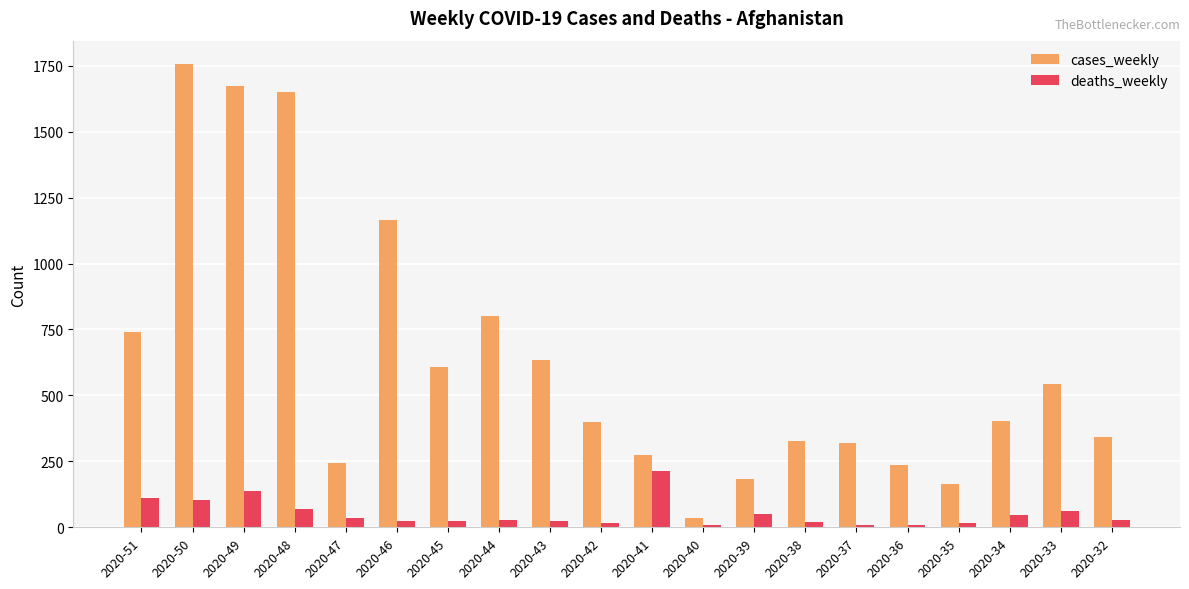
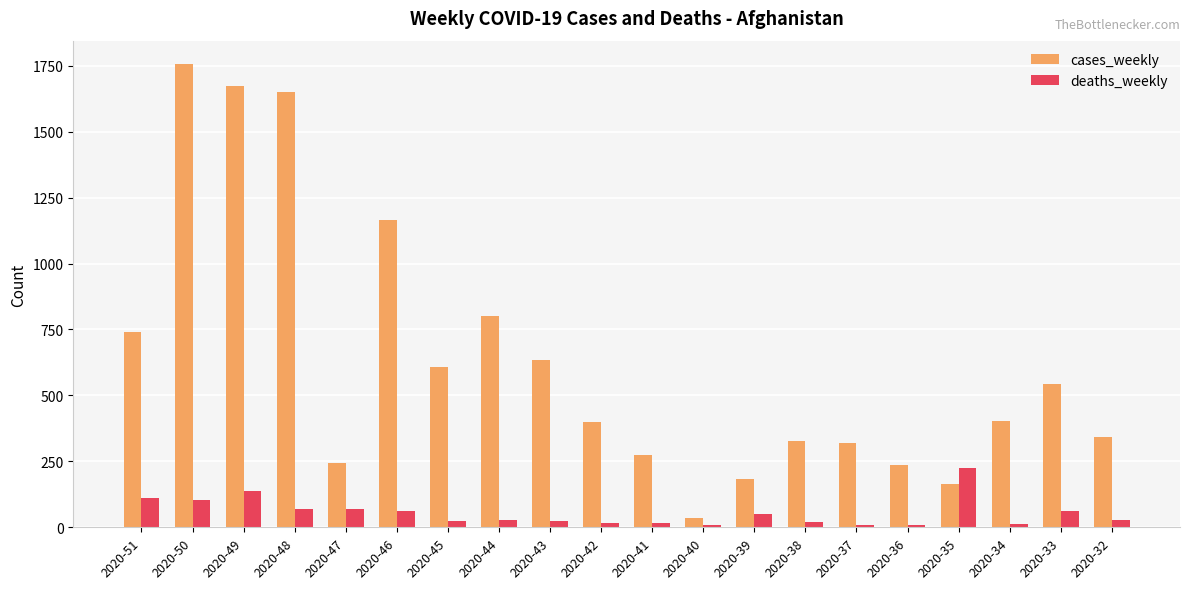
  {
    "cases_weekly": {
      "2020-51": 740,
      "2020-50": 1760,
      "2020-49": 1670,
      "2020-48": 1650,
      "2020-47": 240,
      "2020-46": 1160,
      "2020-45": 610,
      "2020-44": 800,
      "2020-43": 630,
      "2020-42": 400,
      "2020-41": 270,
      "2020-40": 40,
      "2020-39": 180,
      "2020-38": 330,
      "2020-37": 320,
      "2020-36": 240,
      "2020-35": 160,
      "2020-34": 400,
      "2020-33": 540,
      "2020-32": 340
    },
    "deaths_weekly": {
      "2020-51": 110,
      "2020-50": 100,
      "2020-49": 140,
      "2020-48": 70,
-     "2020-47": 40,
-     "2020-46": 30,
+     "2020-47": 70,
+     "2020-46": 60,
      "2020-45": 20,
      "2020-44": 30,
      "2020-43": 20,
      "2020-42": 20,
-     "2020-41": 210,
+     "2020-41": 20,
      "2020-39": 50,
      "2020-38": 20,
      "2020-36": 10,
-     "2020-35": 20,
-     "2020-34": 50,
+     "2020-35": 220,
+     "2020-34": 10,
      "2020-33": 60,
      "2020-32": 30
    }
  }
